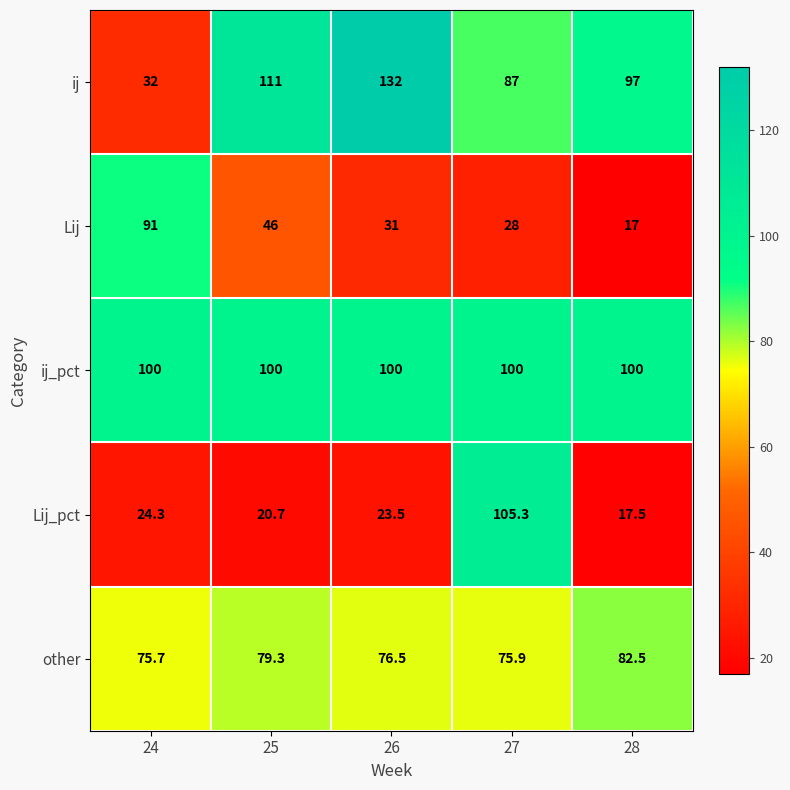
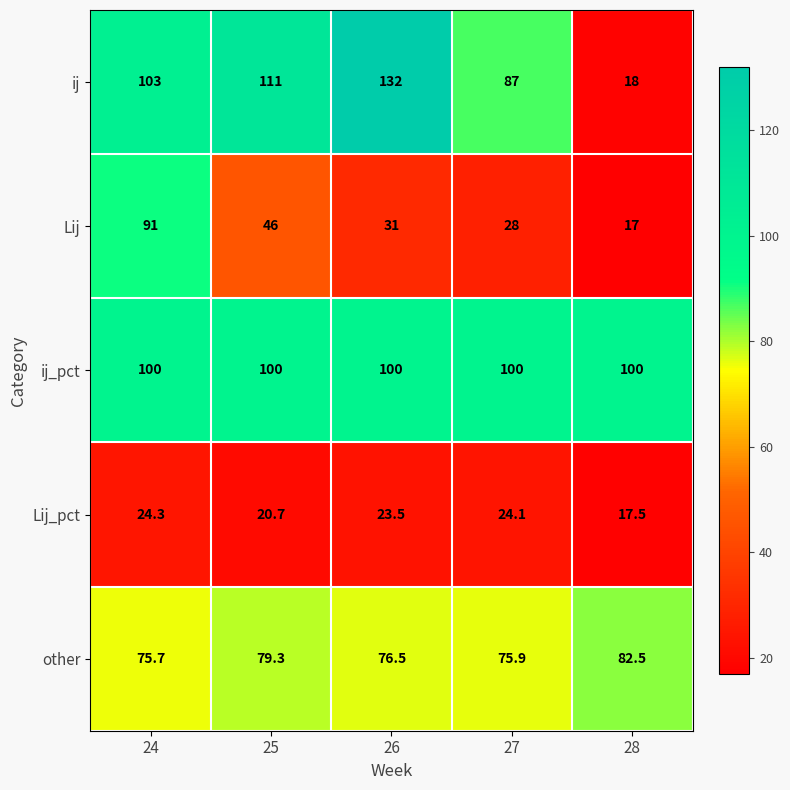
  {
    "ij": {
-     "24": 32,
+     "24": 103,
      "25": 111,
      "26": 132,
      "27": 87,
-     "28": 97
+     "28": 18
    },
    "Lij": {
      "24": 91,
      "25": 46,
      "26": 31,
      "27": 28,
      "28": 17
    },
    "ij_pct": {
      "24": 100,
      "25": 100,
      "26": 100,
      "27": 100,
      "28": 100
    },
    "Lij_pct": {
      "24": 24.3,
      "25": 20.7,
      "26": 23.5,
-     "27": 105.3,
+     "27": 24.1,
      "28": 17.5
    },
    "other": {
      "24": 75.7,
      "25": 79.3,
      "26": 76.5,
      "27": 75.9,
      "28": 82.5
    }
  }
